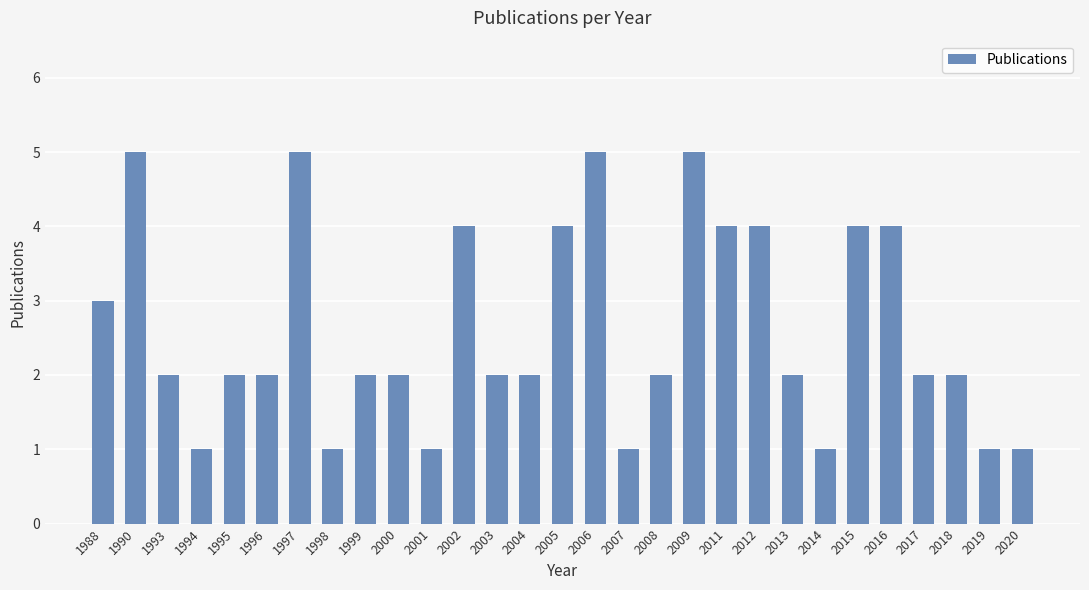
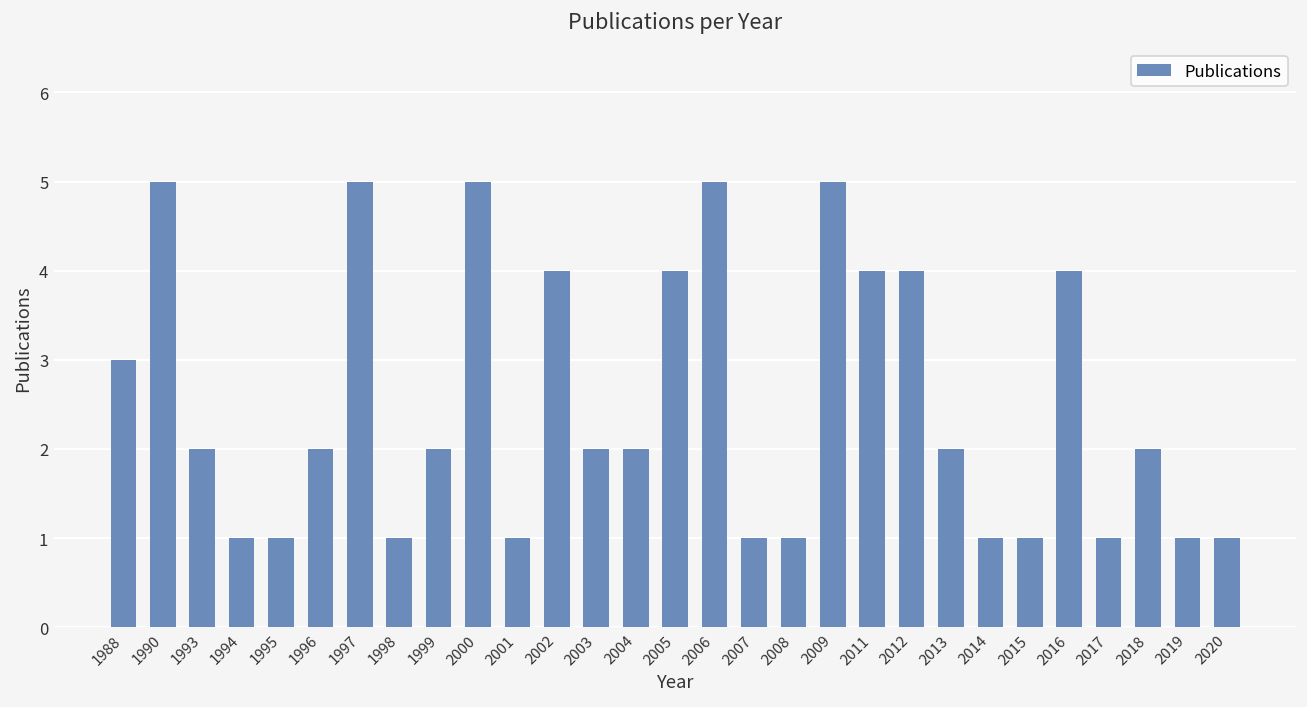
  {
    "1988": 3,
    "1990": 5,
    "1993": 2,
    "1994": 1,
-   "1995": 2,
+   "1995": 1,
    "1996": 2,
    "1997": 5,
    "1998": 1,
    "1999": 2,
-   "2000": 2,
+   "2000": 5,
    "2001": 1,
    "2002": 4,
    "2003": 2,
    "2004": 2,
    "2005": 4,
    "2006": 5,
    "2007": 1,
-   "2008": 2,
+   "2008": 1,
    "2009": 5,
    "2011": 4,
    "2012": 4,
    "2013": 2,
    "2014": 1,
-   "2015": 4,
+   "2015": 1,
    "2016": 4,
-   "2017": 2,
+   "2017": 1,
    "2018": 2,
    "2019": 1,
    "2020": 1
  }
